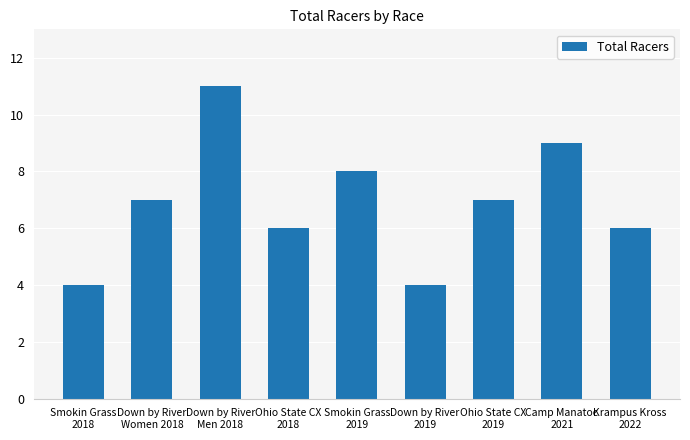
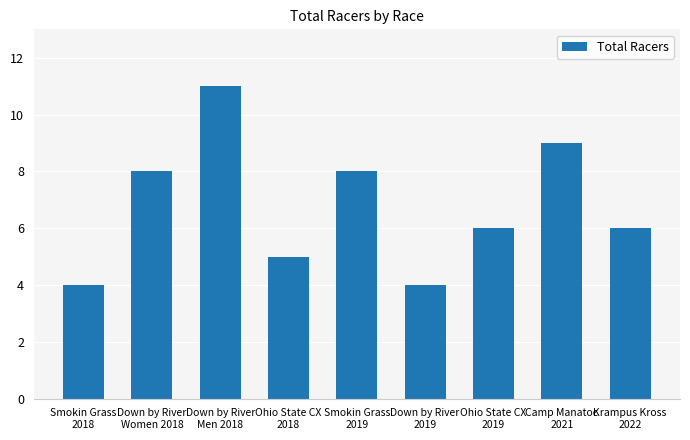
  {
    "Smokin Grass 2018": 4,
-   "Down by River Women 2018": 7,
+   "Down by River Women 2018": 8,
    "Down by River Men 2018": 11,
-   "Ohio State CX 2018": 6,
+   "Ohio State CX 2018": 5,
    "Smokin Grass 2019": 8,
    "Down by River 2019": 4,
-   "Ohio State CX 2019": 7,
+   "Ohio State CX 2019": 6,
    "Camp Manatoc 2021": 9,
    "Krampus Kross 2022": 6
  }
